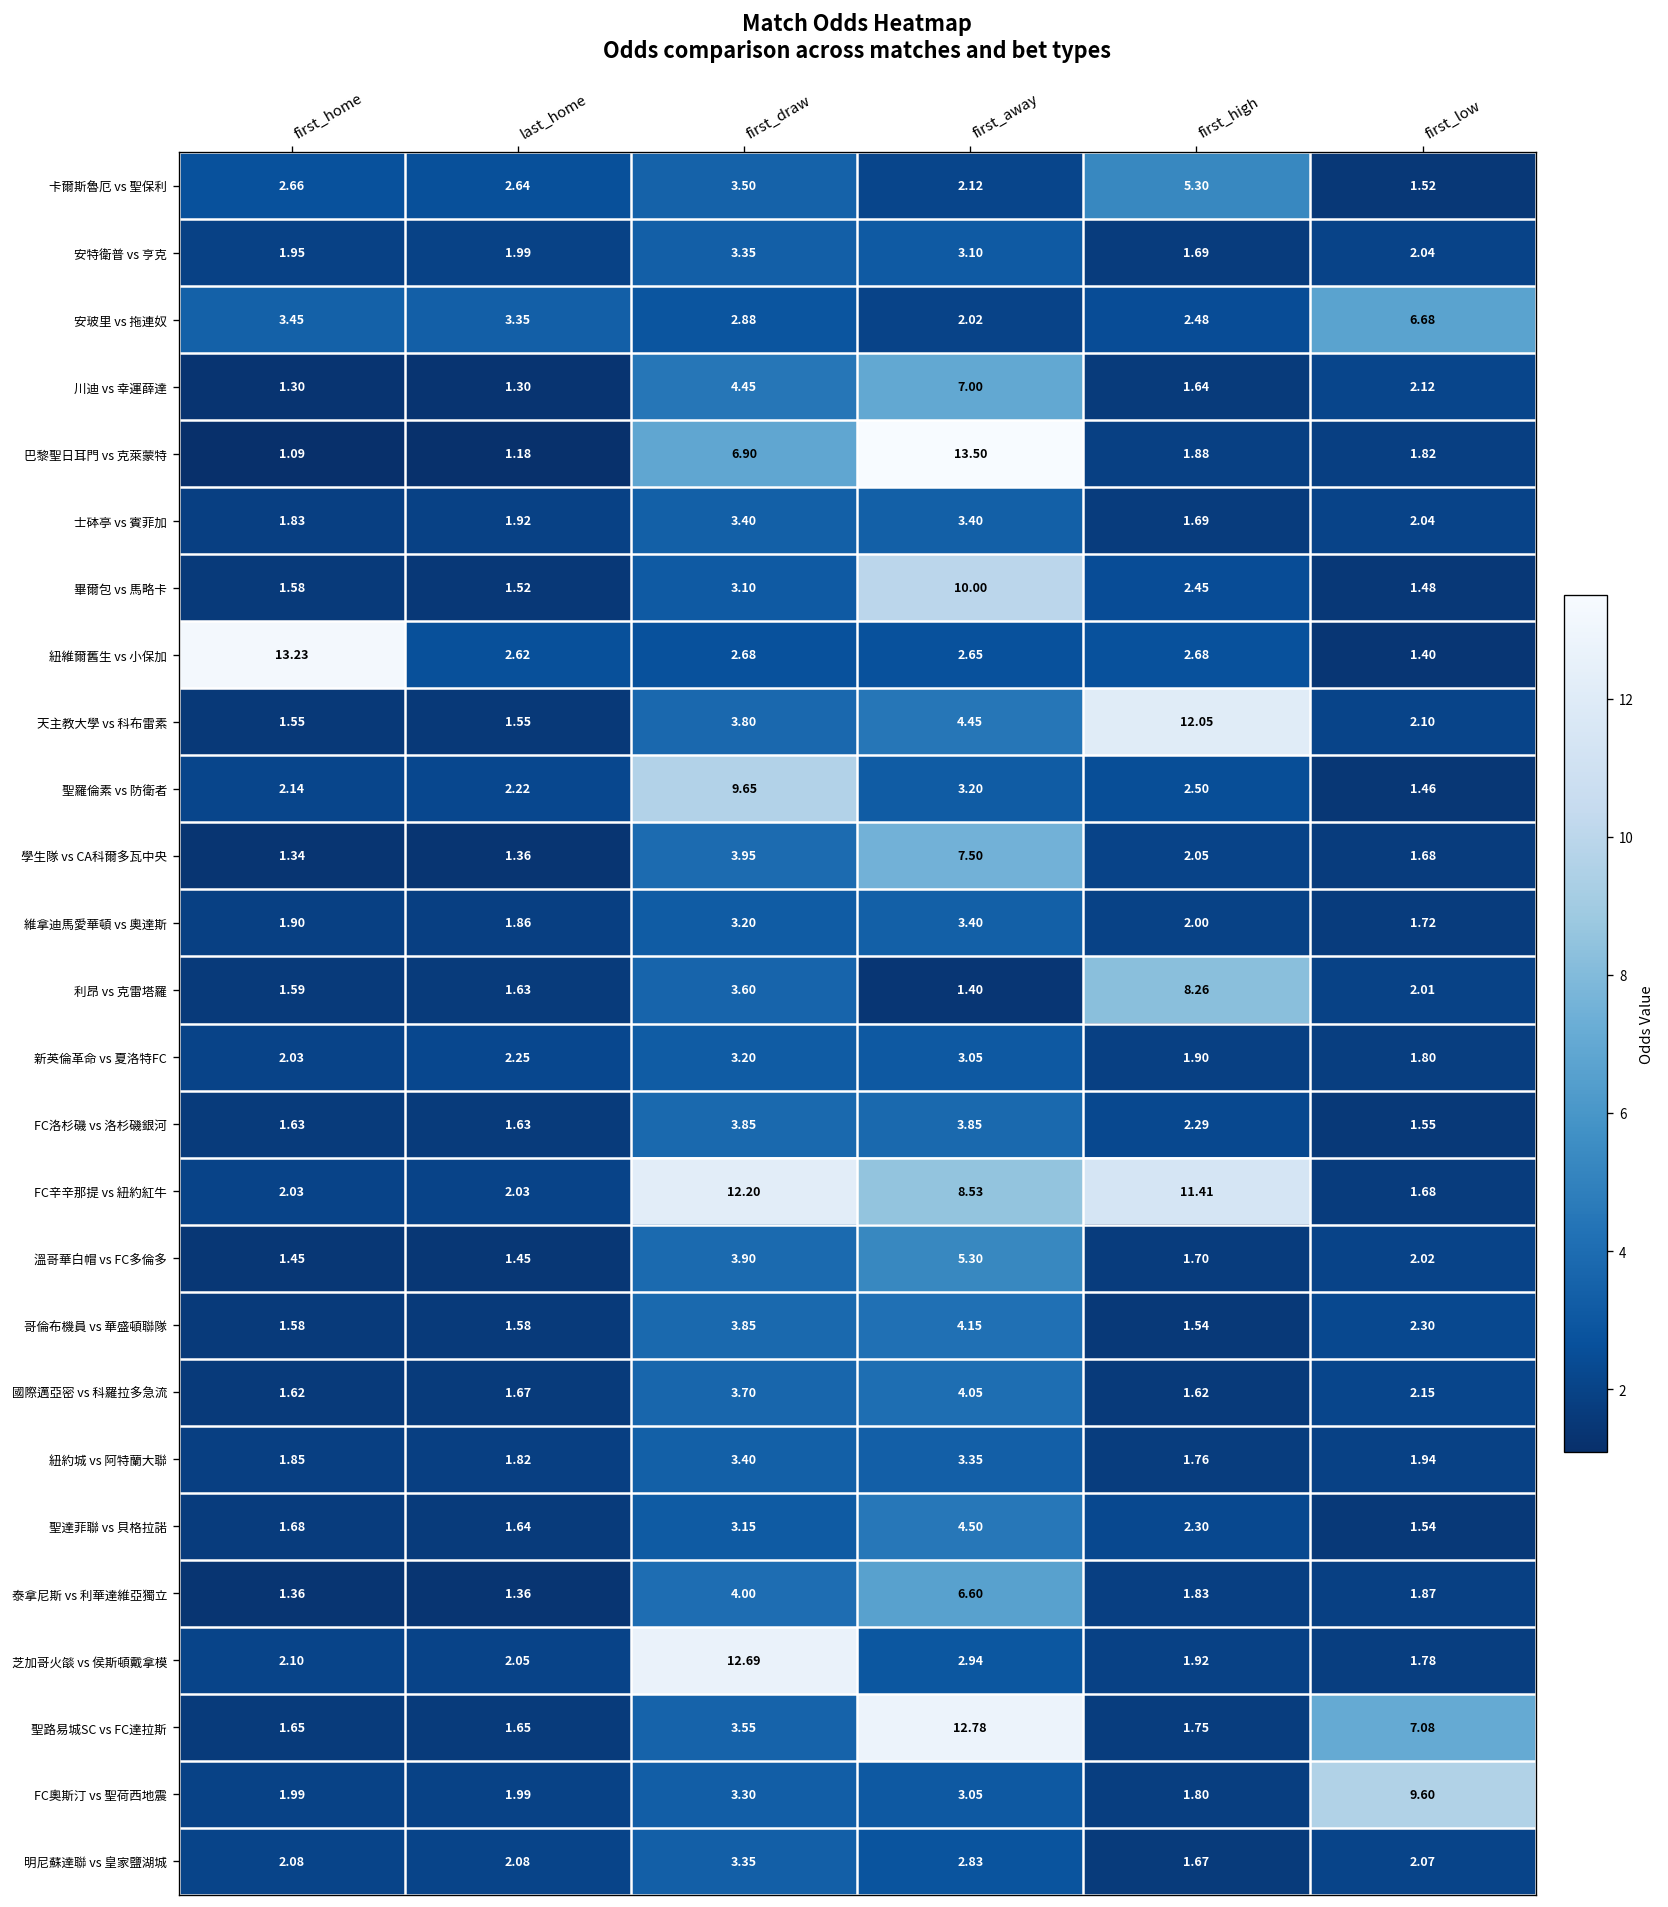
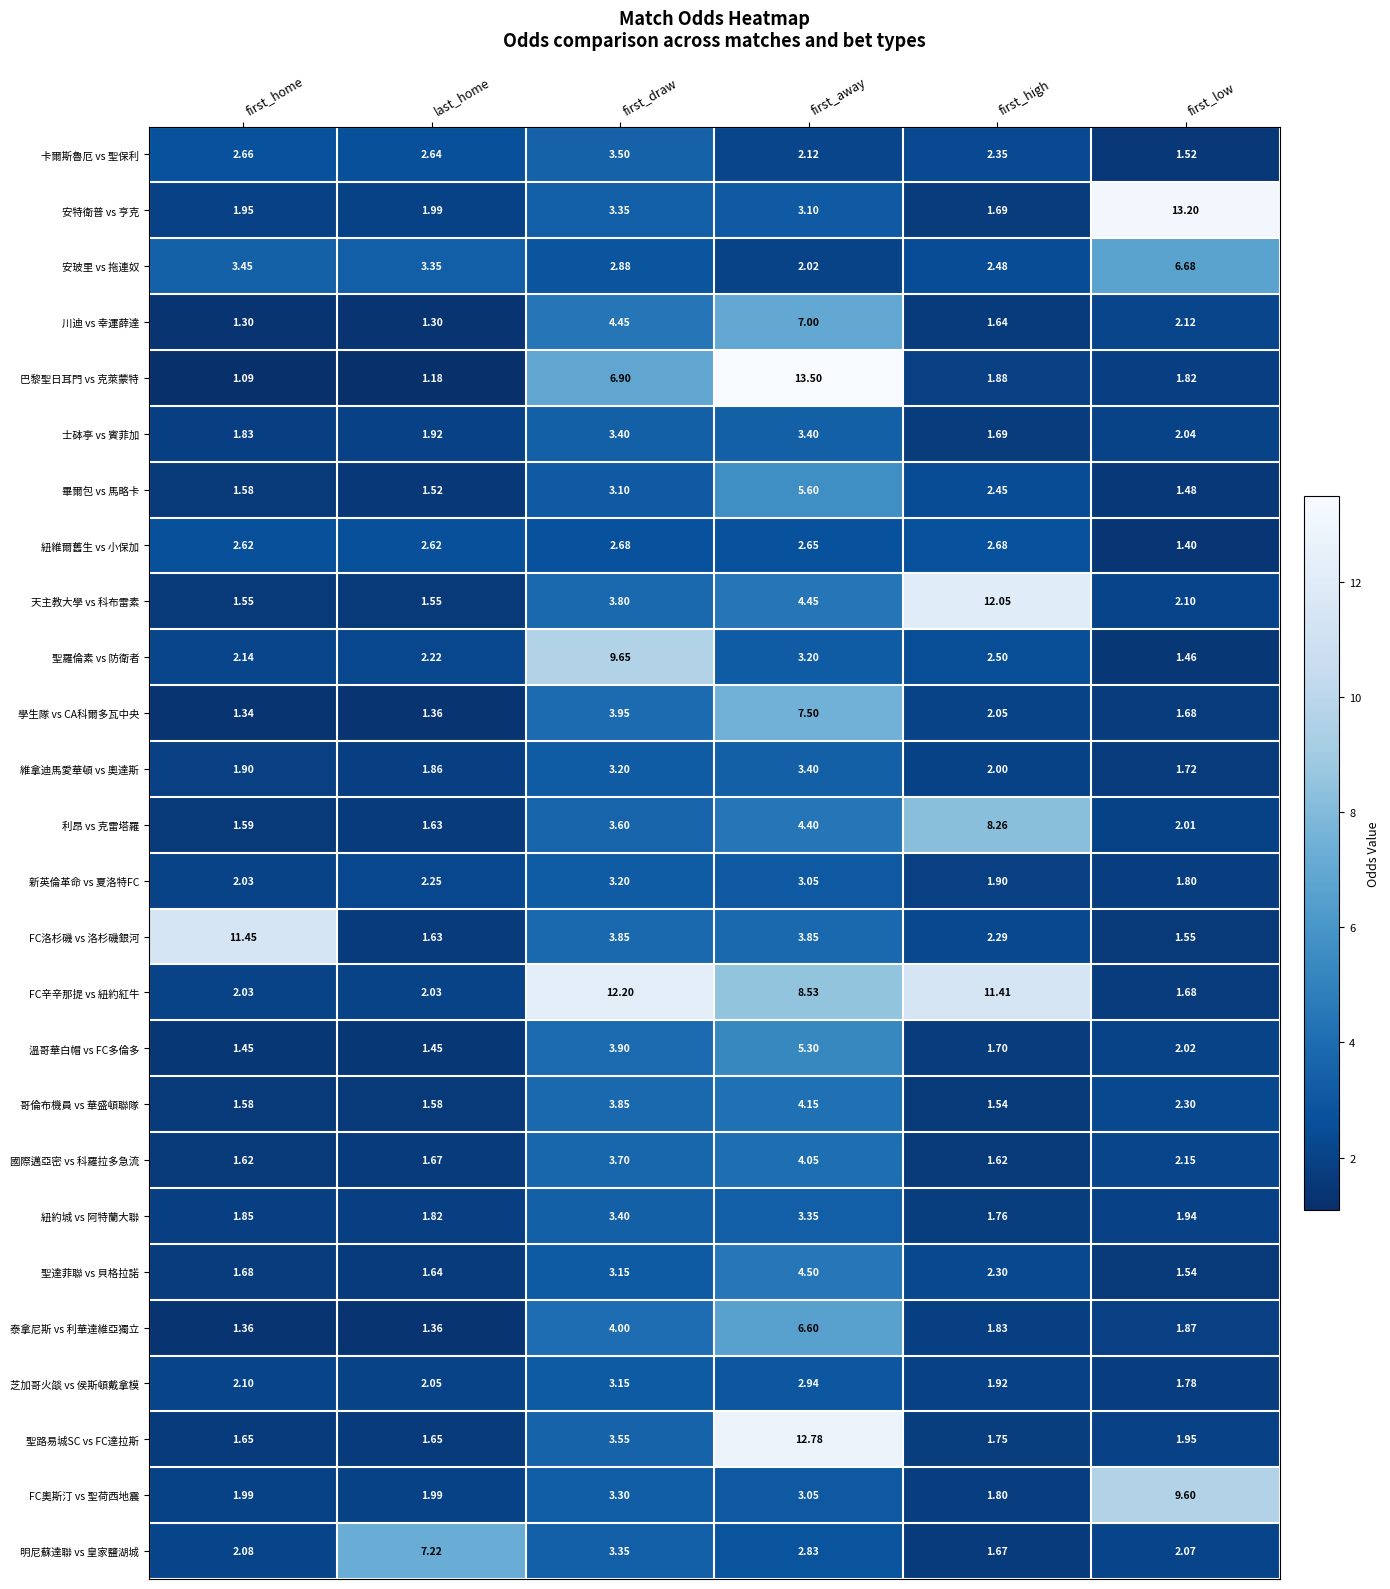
  {
    "卡爾斯魯厄 vs 聖保利": {
      "first_home": 2.66,
      "last_home": 2.64,
      "first_draw": 3.50,
      "first_away": 2.12,
-     "first_high": 5.30,
+     "first_high": 2.35,
      "first_low": 1.52
    },
    "安特衛普 vs 亨克": {
      "first_home": 1.95,
      "last_home": 1.99,
      "first_draw": 3.35,
      "first_away": 3.10,
      "first_high": 1.69,
-     "first_low": 2.04
+     "first_low": 13.20
    },
    "安玻里 vs 拖連奴": {
      "first_home": 3.45,
      "last_home": 3.35,
      "first_draw": 2.88,
      "first_away": 2.02,
      "first_high": 2.48,
      "first_low": 6.68
    },
    "川迪 vs 幸運薛達": {
      "first_home": 1.30,
      "last_home": 1.30,
      "first_draw": 4.45,
      "first_away": 7.00,
      "first_high": 1.64,
      "first_low": 2.12
    },
    "巴黎聖日耳門 vs 克萊蒙特": {
      "first_home": 1.09,
      "last_home": 1.18,
      "first_draw": 6.90,
      "first_away": 13.50,
      "first_high": 1.88,
      "first_low": 1.82
    },
    "士砵亭 vs 賓菲加": {
      "first_home": 1.83,
      "last_home": 1.92,
      "first_draw": 3.40,
      "first_away": 3.40,
      "first_high": 1.69,
      "first_low": 2.04
    },
    "畢爾包 vs 馬略卡": {
      "first_home": 1.58,
      "last_home": 1.52,
      "first_draw": 3.10,
-     "first_away": 10.00,
+     "first_away": 5.60,
      "first_high": 2.45,
      "first_low": 1.48
    },
    "紐維爾舊生 vs 小保加": {
-     "first_home": 13.23,
+     "first_home": 2.62,
      "last_home": 2.62,
      "first_draw": 2.68,
      "first_away": 2.65,
      "first_high": 2.68,
      "first_low": 1.40
    },
    "天主教大學 vs 科布雷素": {
      "first_home": 1.55,
      "last_home": 1.55,
      "first_draw": 3.80,
      "first_away": 4.45,
      "first_high": 12.05,
      "first_low": 2.10
    },
    "聖羅倫素 vs 防衛者": {
      "first_home": 2.14,
      "last_home": 2.22,
      "first_draw": 9.65,
      "first_away": 3.20,
      "first_high": 2.50,
      "first_low": 1.46
    },
    "學生隊 vs CA科爾多瓦中央": {
      "first_home": 1.34,
      "last_home": 1.36,
      "first_draw": 3.95,
      "first_away": 7.50,
      "first_high": 2.05,
      "first_low": 1.68
    },
    "維拿迪馬愛華頓 vs 奧達斯": {
      "first_home": 1.90,
      "last_home": 1.86,
      "first_draw": 3.20,
      "first_away": 3.40,
      "first_high": 2.00,
      "first_low": 1.72
    },
    "利昂 vs 克雷塔羅": {
      "first_home": 1.59,
      "last_home": 1.63,
      "first_draw": 3.60,
-     "first_away": 1.40,
+     "first_away": 4.40,
      "first_high": 8.26,
      "first_low": 2.01
    },
    "新英倫革命 vs 夏洛特FC": {
      "first_home": 2.03,
      "last_home": 2.25,
      "first_draw": 3.20,
      "first_away": 3.05,
      "first_high": 1.90,
      "first_low": 1.80
    },
    "FC洛杉磯 vs 洛杉磯銀河": {
-     "first_home": 1.63,
+     "first_home": 11.45,
      "last_home": 1.63,
      "first_draw": 3.85,
      "first_away": 3.85,
      "first_high": 2.29,
      "first_low": 1.55
    },
    "FC辛辛那提 vs 紐約紅牛": {
      "first_home": 2.03,
      "last_home": 2.03,
      "first_draw": 12.20,
      "first_away": 8.53,
      "first_high": 11.41,
      "first_low": 1.68
    },
    "溫哥華白帽 vs FC多倫多": {
      "first_home": 1.45,
      "last_home": 1.45,
      "first_draw": 3.90,
      "first_away": 5.30,
      "first_high": 1.70,
      "first_low": 2.02
    },
    "哥倫布機員 vs 華盛頓聯隊": {
      "first_home": 1.58,
      "last_home": 1.58,
      "first_draw": 3.85,
      "first_away": 4.15,
      "first_high": 1.54,
      "first_low": 2.30
    },
    "國際邁亞密 vs 科羅拉多急流": {
      "first_home": 1.62,
      "last_home": 1.67,
      "first_draw": 3.70,
      "first_away": 4.05,
      "first_high": 1.62,
      "first_low": 2.15
    },
    "紐約城 vs 阿特蘭大聯": {
      "first_home": 1.85,
      "last_home": 1.82,
      "first_draw": 3.40,
      "first_away": 3.35,
      "first_high": 1.76,
      "first_low": 1.94
    },
    "聖達菲聯 vs 貝格拉諾": {
      "first_home": 1.68,
      "last_home": 1.64,
      "first_draw": 3.15,
      "first_away": 4.50,
      "first_high": 2.30,
      "first_low": 1.54
    },
    "泰拿尼斯 vs 利華達維亞獨立": {
      "first_home": 1.36,
      "last_home": 1.36,
      "first_draw": 4.00,
      "first_away": 6.60,
      "first_high": 1.83,
      "first_low": 1.87
    },
    "芝加哥火燄 vs 侯斯頓戴拿模": {
      "first_home": 2.10,
      "last_home": 2.05,
-     "first_draw": 12.69,
+     "first_draw": 3.15,
      "first_away": 2.94,
      "first_high": 1.92,
      "first_low": 1.78
    },
    "聖路易城SC vs FC達拉斯": {
      "first_home": 1.65,
      "last_home": 1.65,
      "first_draw": 3.55,
      "first_away": 12.78,
      "first_high": 1.75,
-     "first_low": 7.08
+     "first_low": 1.95
    },
    "FC奧斯汀 vs 聖荷西地震": {
      "first_home": 1.99,
      "last_home": 1.99,
      "first_draw": 3.30,
      "first_away": 3.05,
      "first_high": 1.80,
      "first_low": 9.60
    },
    "明尼蘇達聯 vs 皇家鹽湖城": {
      "first_home": 2.08,
-     "last_home": 2.08,
+     "last_home": 7.22,
      "first_draw": 3.35,
      "first_away": 2.83,
      "first_high": 1.67,
      "first_low": 2.07
    }
  }
